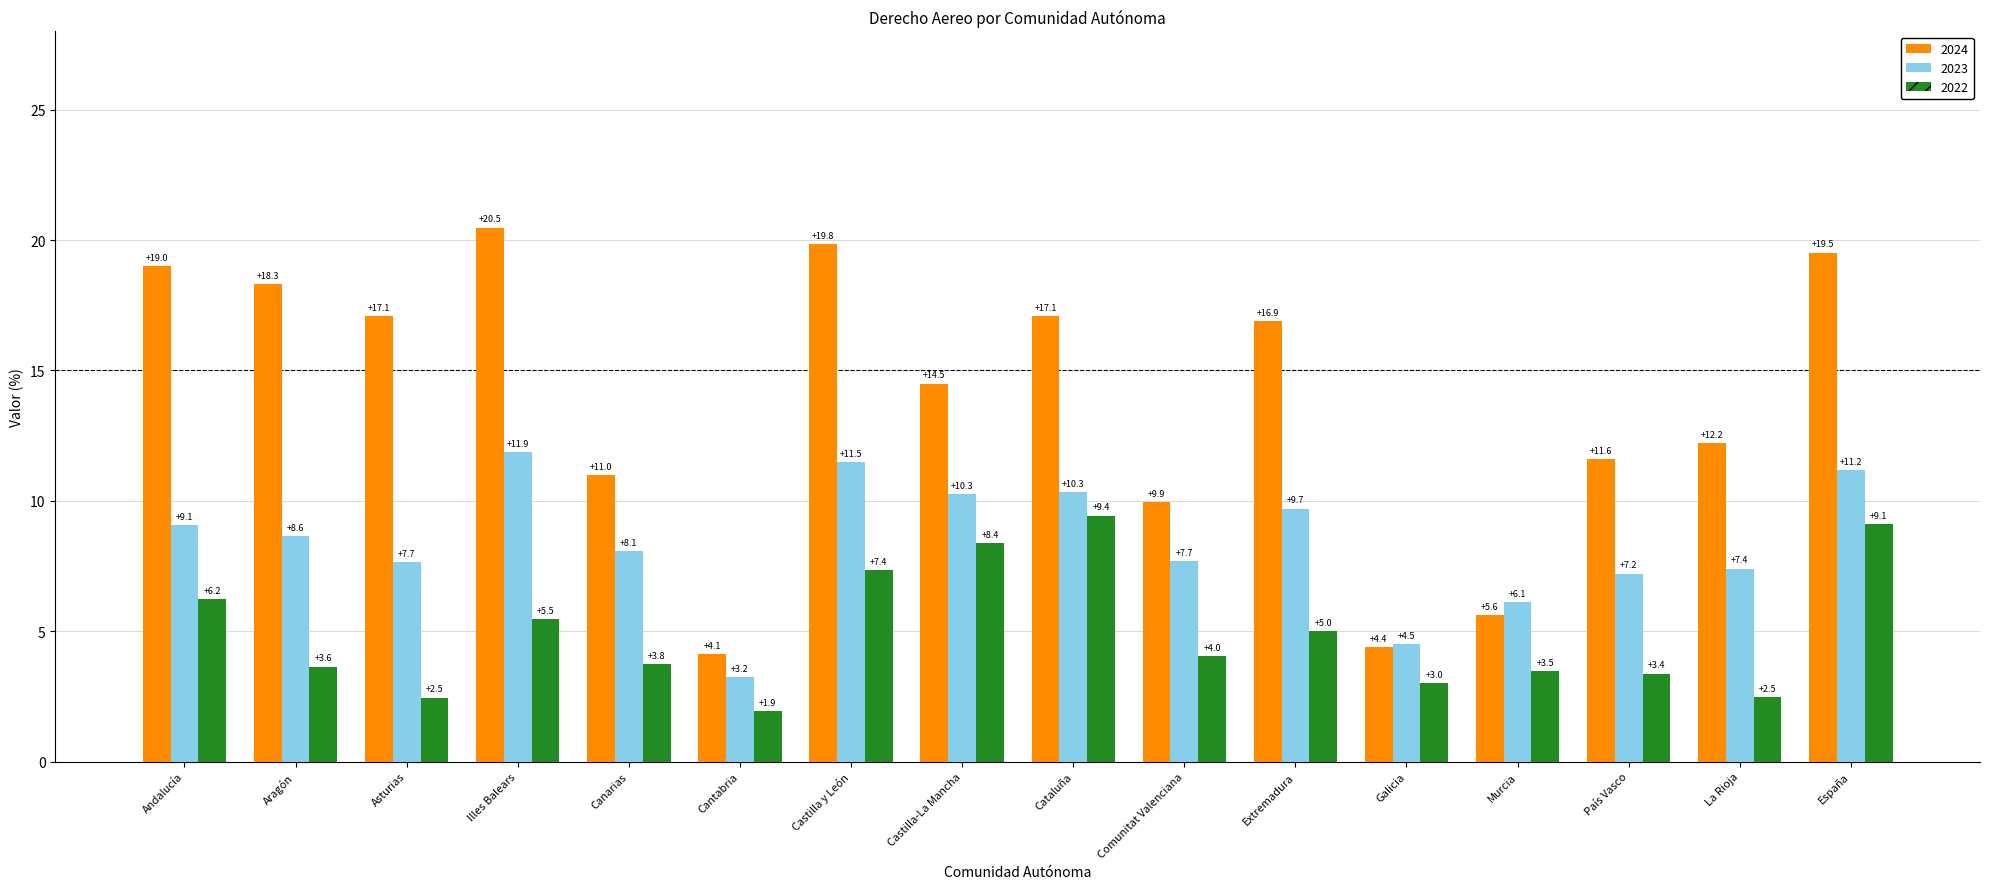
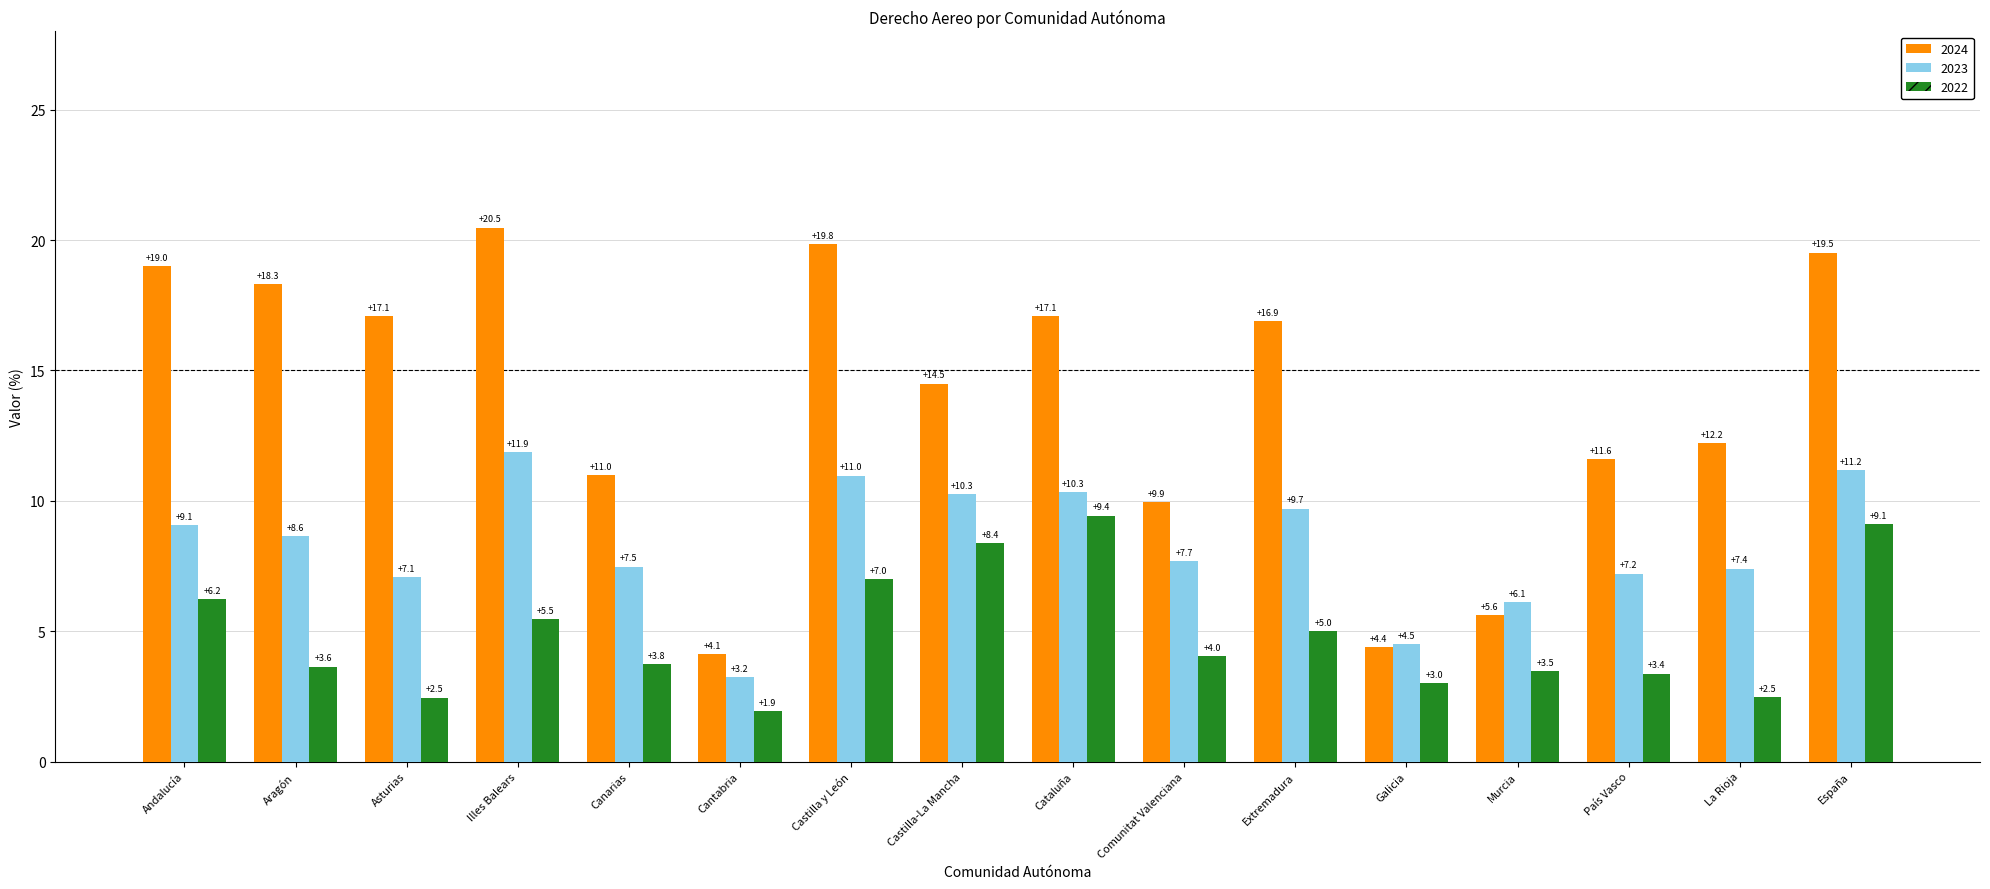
  {
    "2024": {
      "Andalucía": "+19.0",
      "Aragón": "+18.3",
      "Asturias": "+17.1",
      "Illes Balears": "+20.5",
      "Canarias": "+11.0",
      "Cantabria": "+4.1",
      "Castilla y León": "+19.8",
      "Castilla-La Mancha": "+14.5",
      "Cataluña": "+17.1",
      "Comunitat Valenciana": "+9.9",
      "Extremadura": "+16.9",
      "Galicia": "+4.4",
      "Murcia": "+5.6",
      "País Vasco": "+11.6",
      "La Rioja": "+12.2",
      "España": "+19.5"
    },
    "2023": {
      "Andalucía": "+9.1",
      "Aragón": "+8.6",
-     "Asturias": "+7.7",
+     "Asturias": "+7.1",
      "Illes Balears": "+11.9",
-     "Canarias": "+8.1",
+     "Canarias": "+7.5",
      "Cantabria": "+3.2",
-     "Castilla y León": "+11.5",
+     "Castilla y León": "+11.0",
      "Castilla-La Mancha": "+10.3",
      "Cataluña": "+10.3",
      "Comunitat Valenciana": "+7.7",
      "Extremadura": "+9.7",
      "Galicia": "+4.5",
      "Murcia": "+6.1",
      "País Vasco": "+7.2",
      "La Rioja": "+7.4",
      "España": "+11.2"
    },
    "2022": {
      "Andalucía": "+6.2",
      "Aragón": "+3.6",
      "Asturias": "+2.5",
      "Illes Balears": "+5.5",
      "Canarias": "+3.8",
      "Cantabria": "+1.9",
-     "Castilla y León": "+7.4",
+     "Castilla y León": "+7.0",
      "Castilla-La Mancha": "+8.4",
      "Cataluña": "+9.4",
      "Comunitat Valenciana": "+4.0",
      "Extremadura": "+5.0",
      "Galicia": "+3.0",
      "Murcia": "+3.5",
      "País Vasco": "+3.4",
      "La Rioja": "+2.5",
      "España": "+9.1"
    }
  }
